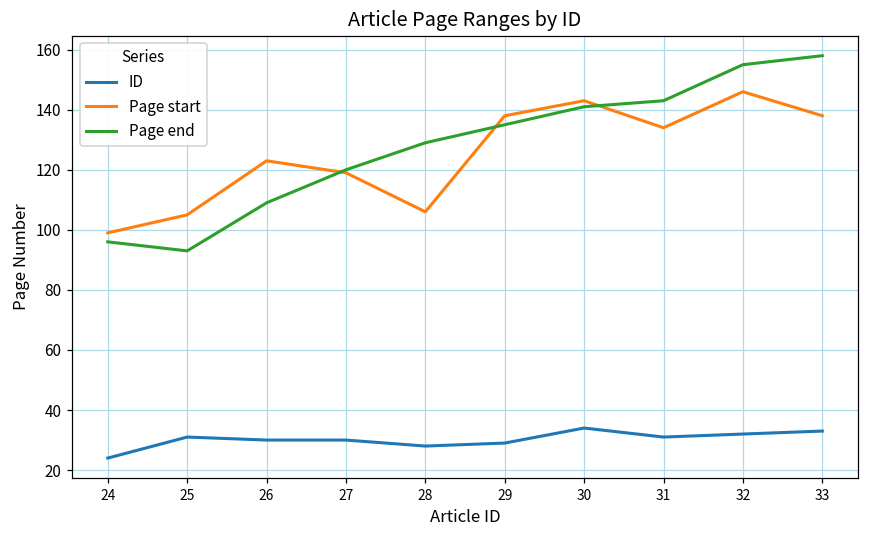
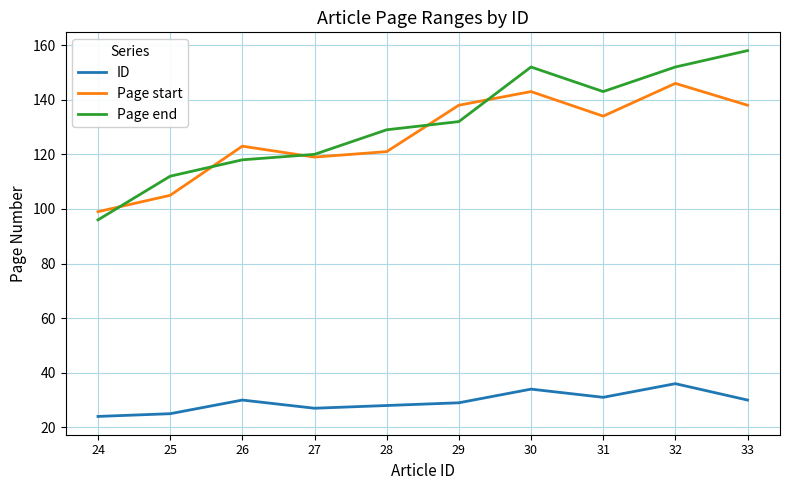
  {
    "ID": {
      "24": 24,
-     "25": 31,
+     "25": 25,
      "26": 30,
-     "27": 30,
+     "27": 27,
      "28": 28,
      "29": 29,
      "30": 34,
      "31": 31,
-     "32": 32,
-     "33": 33
+     "32": 36,
+     "33": 30
    },
    "Page start": {
      "24": 99,
      "25": 105,
      "26": 123,
      "27": 119,
-     "28": 106,
+     "28": 121,
      "29": 138,
      "30": 143,
      "31": 134,
      "32": 146,
      "33": 138
    },
    "Page end": {
      "24": 96,
-     "25": 93,
-     "26": 109,
+     "25": 112,
+     "26": 118,
      "27": 120,
      "28": 129,
-     "29": 135,
-     "30": 141,
+     "29": 132,
+     "30": 152,
      "31": 143,
-     "32": 155,
+     "32": 152,
      "33": 158
    }
  }
